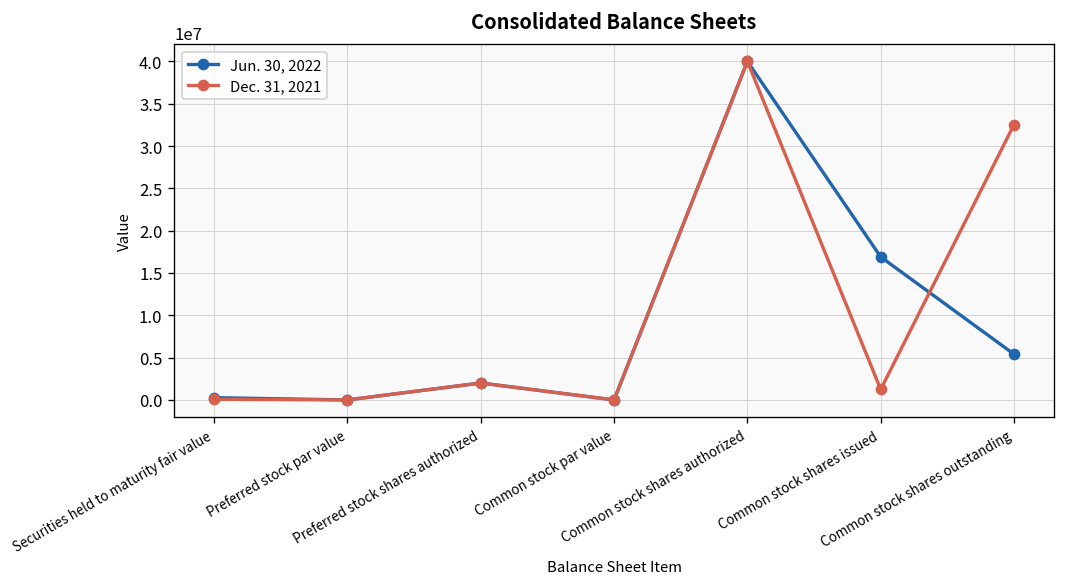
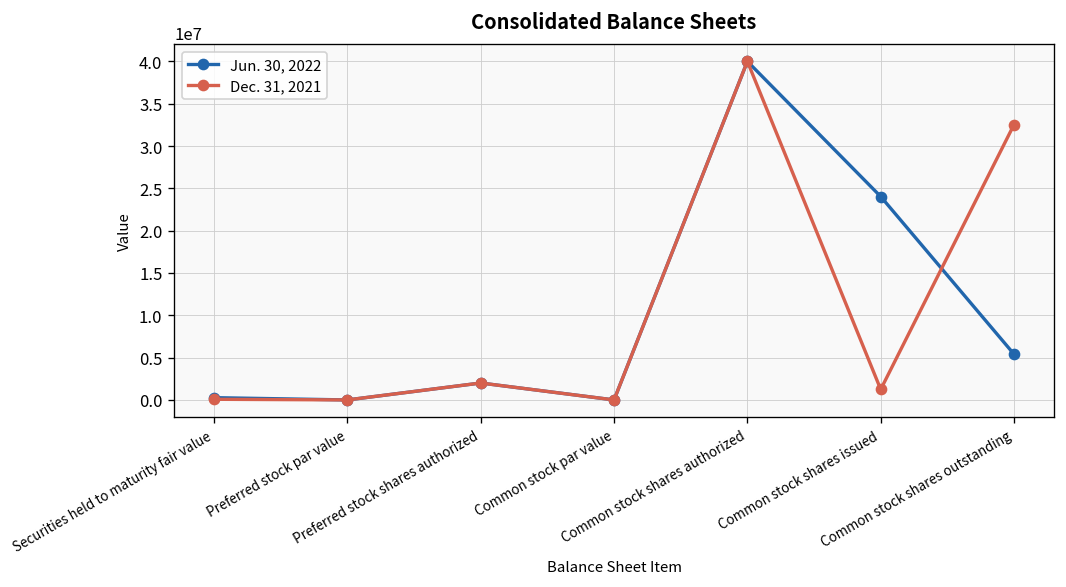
  {
    "Jun. 30, 2022": {
-     "Common stock shares issued": 17000000,
+     "Common stock shares issued": 24000000,
      "Common stock shares outstanding": 5000000
    },
    "Dec. 31, 2021": {
      "Common stock shares issued": 1000000,
      "Common stock shares outstanding": 33000000
    }
  }
